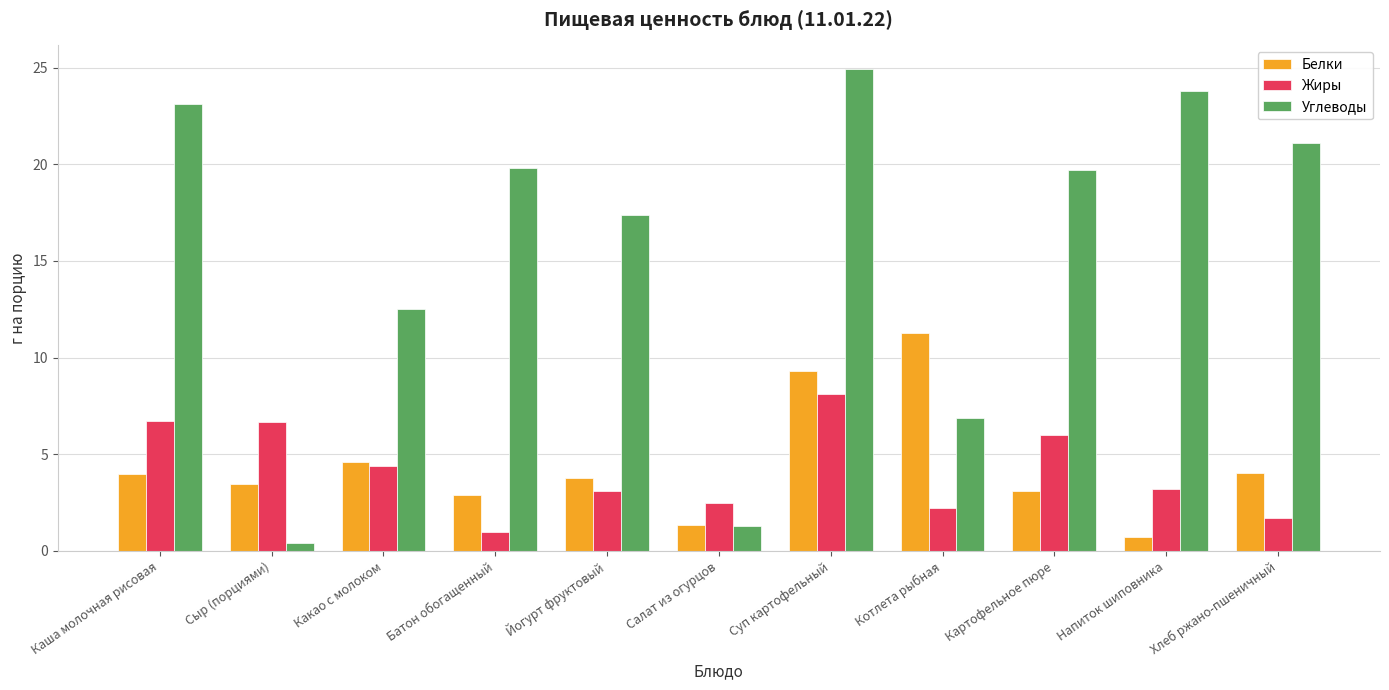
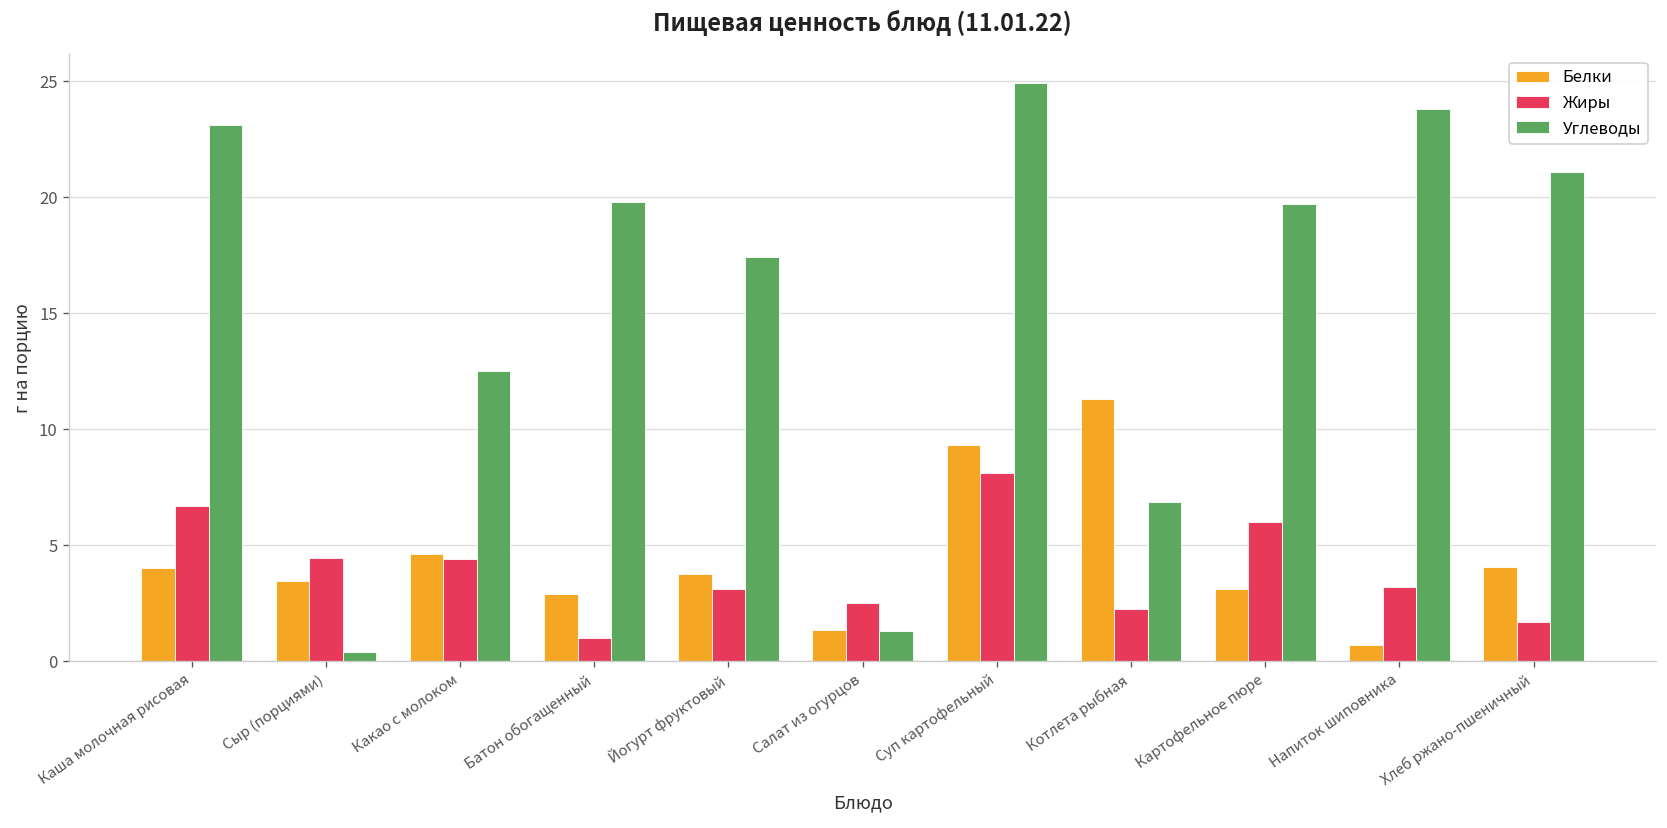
  {
    "Белки": {
      "Каша молочная рисовая": 4.0,
      "Сыр (порциями)": 3.5,
      "Какао с молоком": 4.6,
      "Батон обогащенный": 2.9,
      "Йогурт фруктовый": 3.8,
      "Салат из огурцов": 1.4,
      "Суп картофельный": 9.3,
      "Котлета рыбная": 11.3,
      "Картофельное пюре": 3.1,
      "Напиток шиповника": 0.7,
      "Хлеб ржано-пшеничный": 4.1
    },
    "Жиры": {
      "Каша молочная рисовая": 6.7,
-     "Сыр (порциями)": 6.7,
+     "Сыр (порциями)": 4.5,
      "Какао с молоком": 4.4,
      "Батон обогащенный": 1.0,
      "Йогурт фруктовый": 3.1,
      "Салат из огурцов": 2.5,
      "Суп картофельный": 8.1,
      "Котлета рыбная": 2.2,
      "Картофельное пюре": 6.0,
      "Напиток шиповника": 3.2,
      "Хлеб ржано-пшеничный": 1.7
    },
    "Углеводы": {
      "Каша молочная рисовая": 23.1,
      "Сыр (порциями)": 0.4,
      "Какао с молоком": 12.5,
      "Батон обогащенный": 19.8,
      "Йогурт фруктовый": 17.4,
      "Салат из огурцов": 1.3,
      "Суп картофельный": 24.9,
      "Котлета рыбная": 6.9,
      "Картофельное пюре": 19.7,
      "Напиток шиповника": 23.8,
      "Хлеб ржано-пшеничный": 21.1
    }
  }
